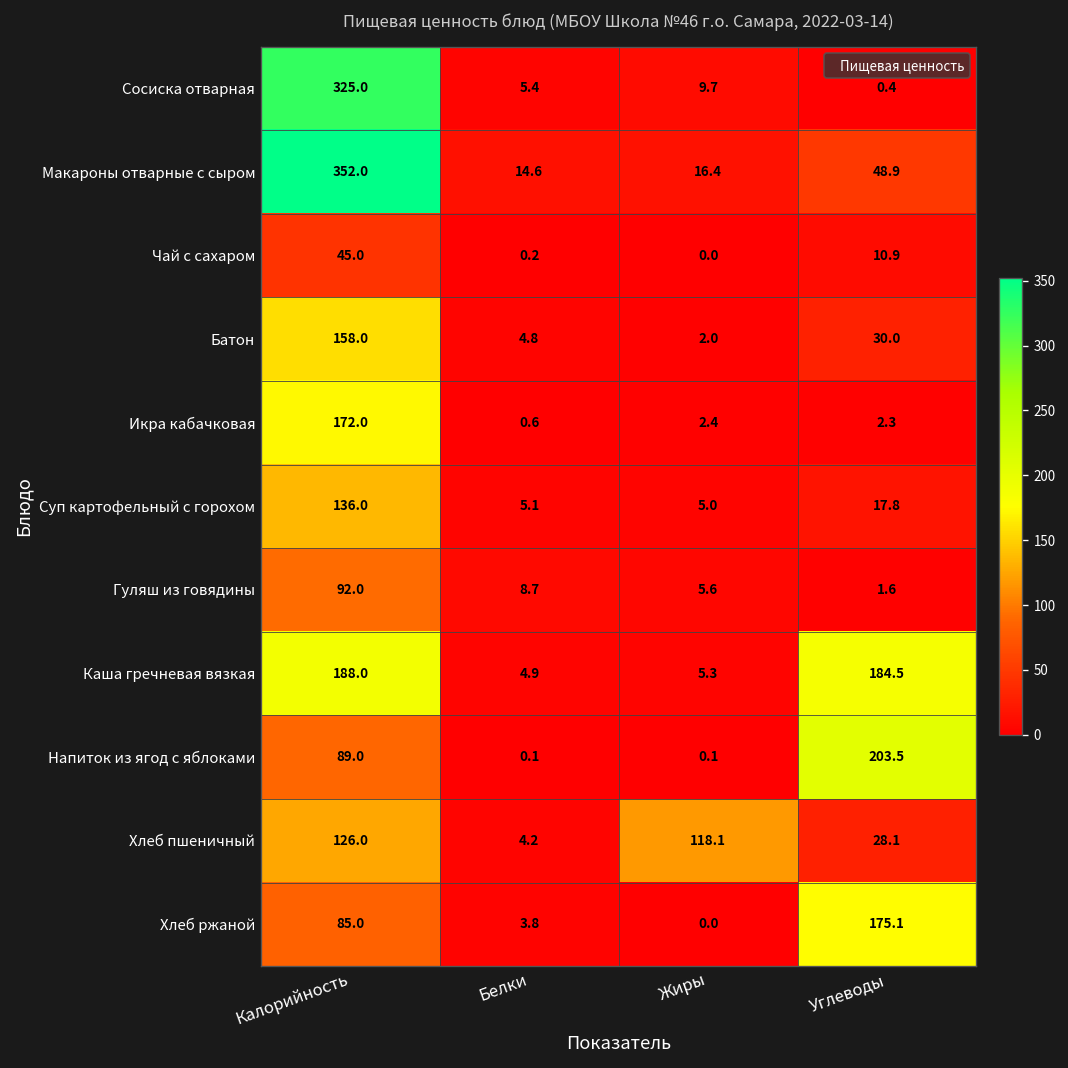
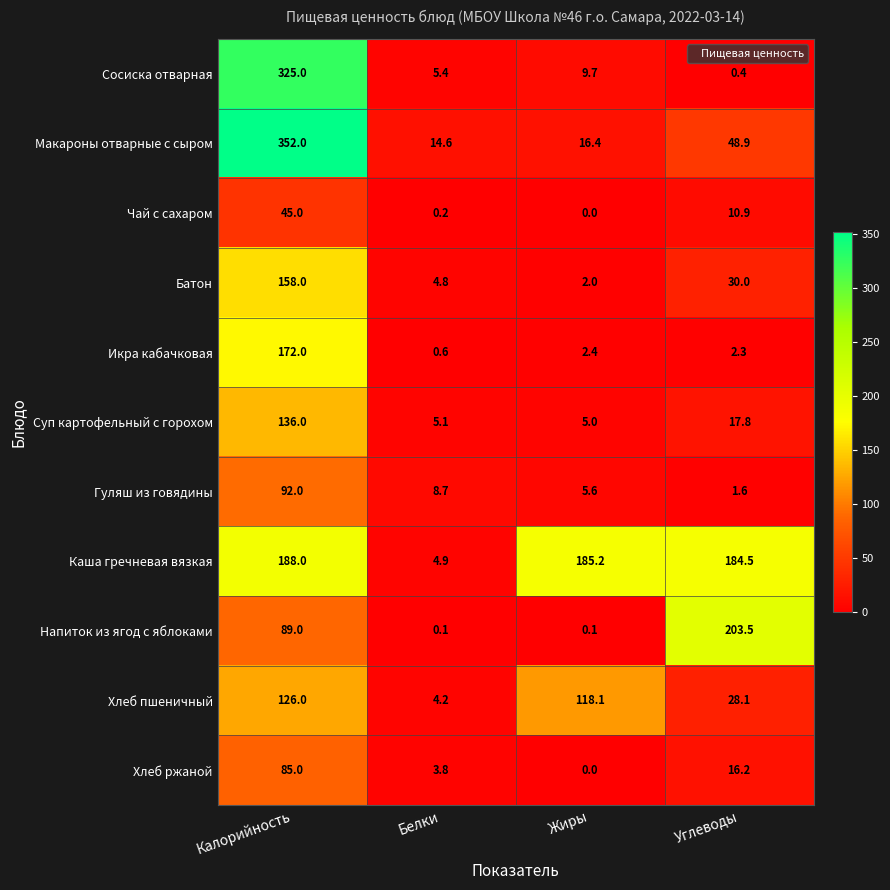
  {
    "Сосиска отварная": {
      "Калорийность": 325.0,
      "Белки": 5.4,
      "Жиры": 9.7,
      "Углеводы": 0.4
    },
    "Макароны отварные с сыром": {
      "Калорийность": 352.0,
      "Белки": 14.6,
      "Жиры": 16.4,
      "Углеводы": 48.9
    },
    "Чай с сахаром": {
      "Калорийность": 45.0,
      "Белки": 0.2,
      "Жиры": 0.0,
      "Углеводы": 10.9
    },
    "Батон": {
      "Калорийность": 158.0,
      "Белки": 4.8,
      "Жиры": 2.0,
      "Углеводы": 30.0
    },
    "Икра кабачковая": {
      "Калорийность": 172.0,
      "Белки": 0.6,
      "Жиры": 2.4,
      "Углеводы": 2.3
    },
    "Суп картофельный с горохом": {
      "Калорийность": 136.0,
      "Белки": 5.1,
      "Жиры": 5.0,
      "Углеводы": 17.8
    },
    "Гуляш из говядины": {
      "Калорийность": 92.0,
      "Белки": 8.7,
      "Жиры": 5.6,
      "Углеводы": 1.6
    },
    "Каша гречневая вязкая": {
      "Калорийность": 188.0,
      "Белки": 4.9,
-     "Жиры": 5.3,
+     "Жиры": 185.2,
      "Углеводы": 184.5
    },
    "Напиток из ягод с яблоками": {
      "Калорийность": 89.0,
      "Белки": 0.1,
      "Жиры": 0.1,
      "Углеводы": 203.5
    },
    "Хлеб пшеничный": {
      "Калорийность": 126.0,
      "Белки": 4.2,
      "Жиры": 118.1,
      "Углеводы": 28.1
    },
    "Хлеб ржаной": {
      "Калорийность": 85.0,
      "Белки": 3.8,
      "Жиры": 0.0,
-     "Углеводы": 175.1
+     "Углеводы": 16.2
    }
  }
